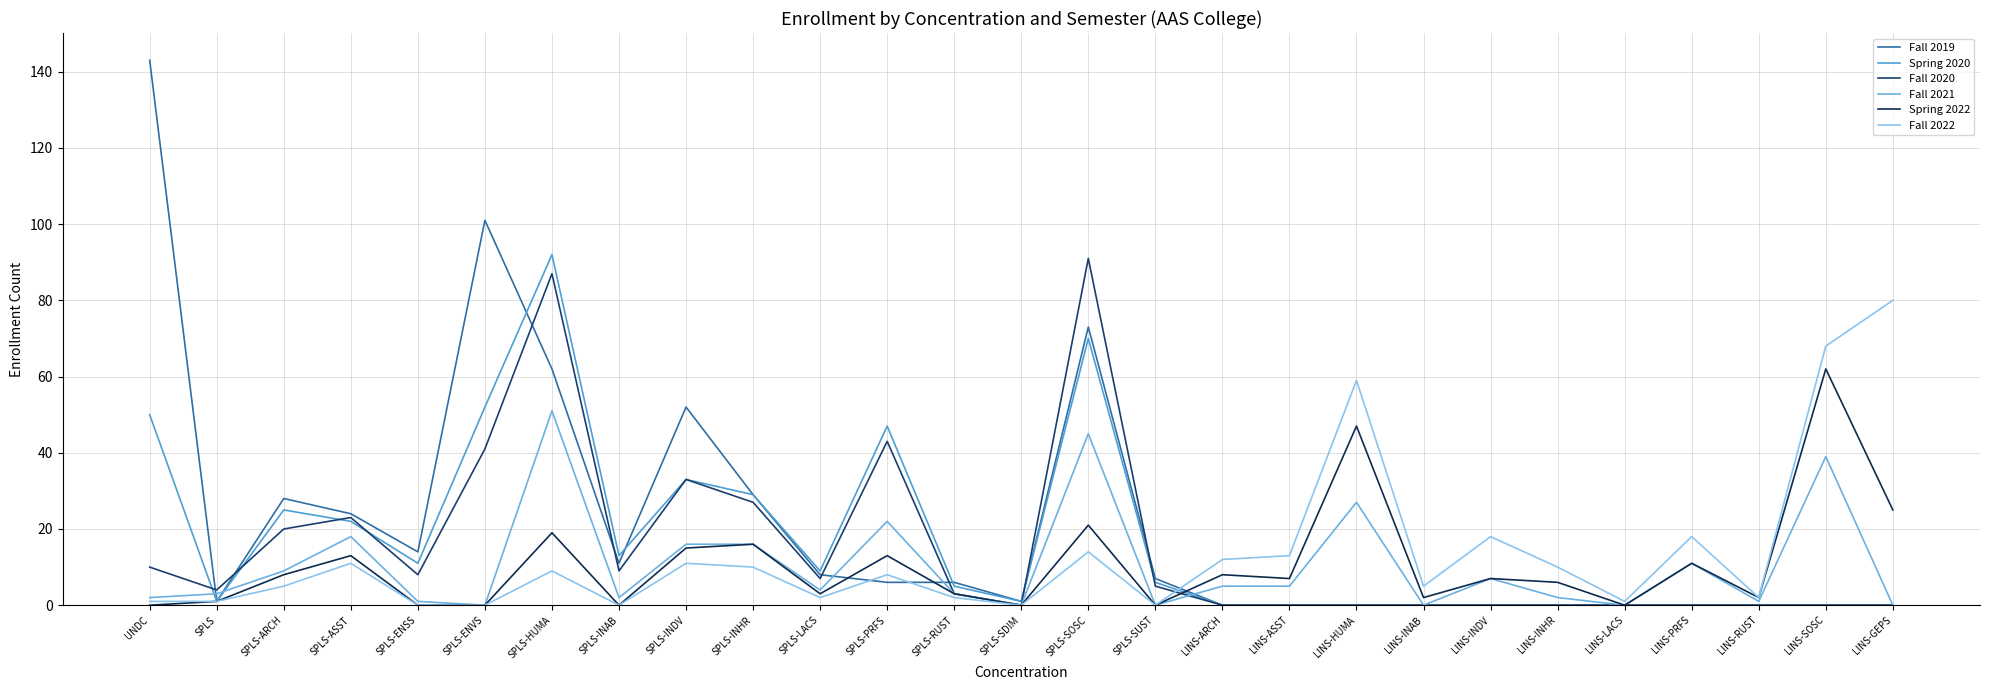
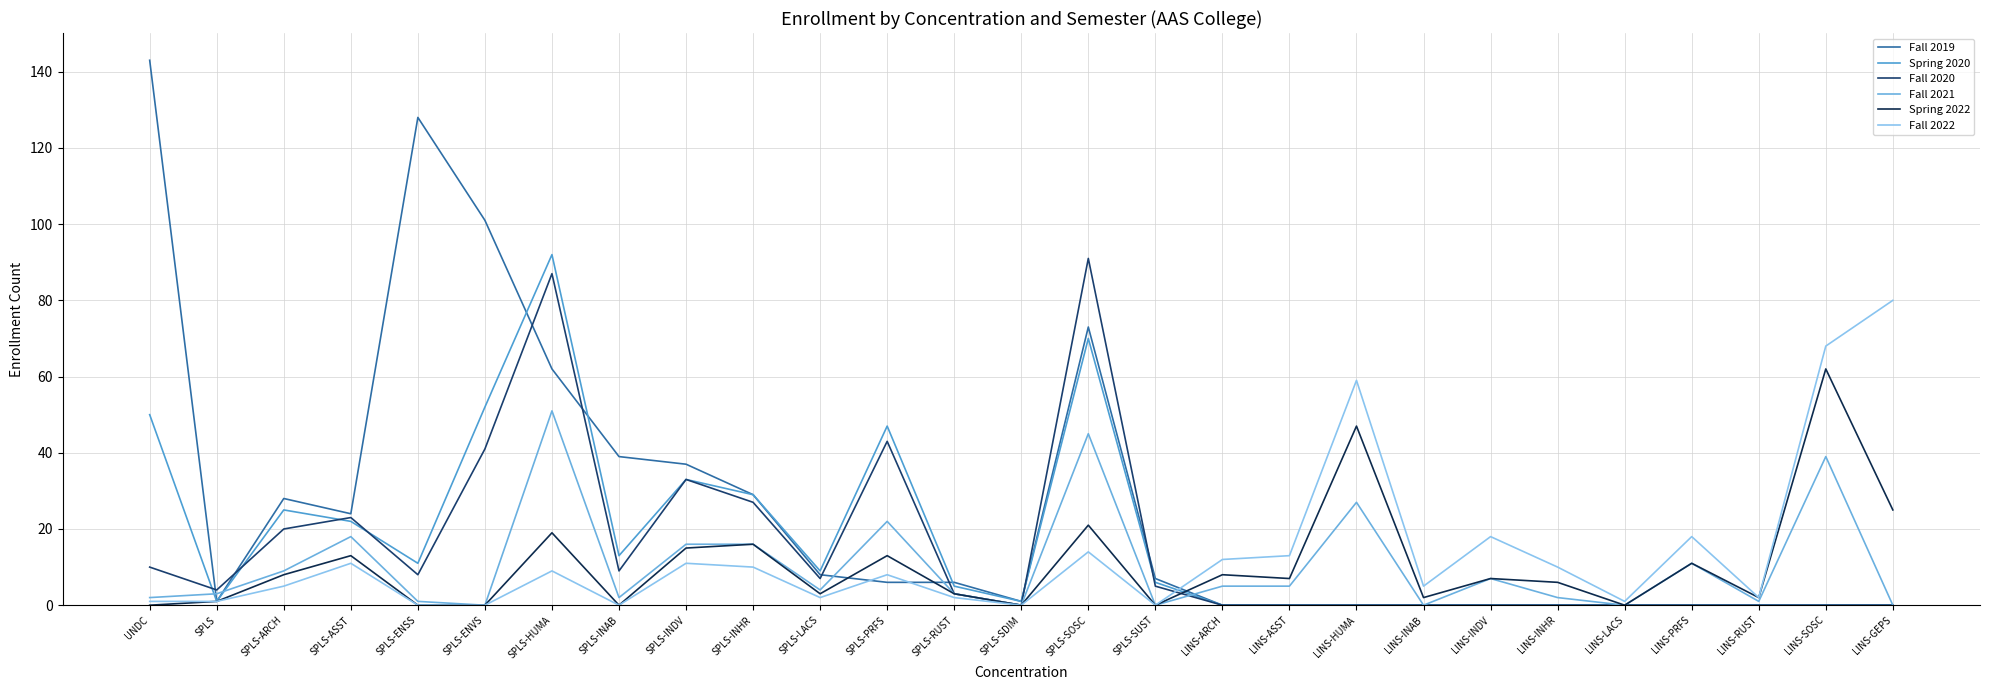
  {
    "Fall 2019": {
      "UNDC": 143,
      "SPLS-ARCH": 28,
      "SPLS-ASST": 24,
-     "SPLS-ENSS": 14,
+     "SPLS-ENSS": 128,
      "SPLS-ENVS": 101,
      "SPLS-HUMA": 62,
-     "SPLS-INAB": 11,
-     "SPLS-INDV": 52,
+     "SPLS-INAB": 39,
+     "SPLS-INDV": 37,
      "SPLS-LACS": 8,
      "SPLS-PRFS": 6,
      "SPLS-RUST": 6,
      "SPLS-SOSC": 73,
      "SPLS-SUST": 7
    }
  }
